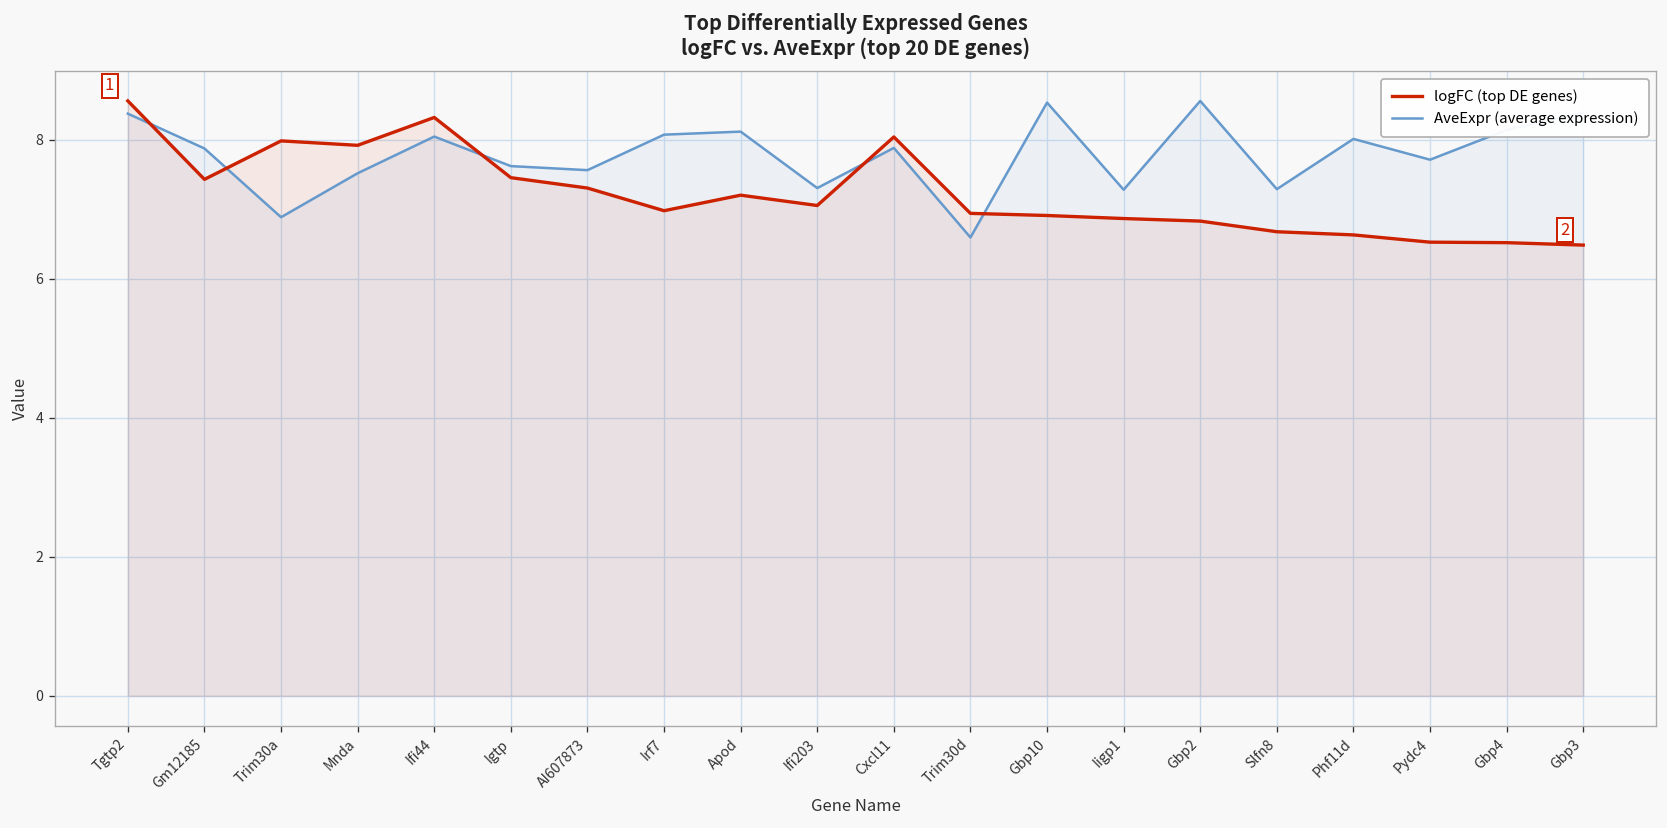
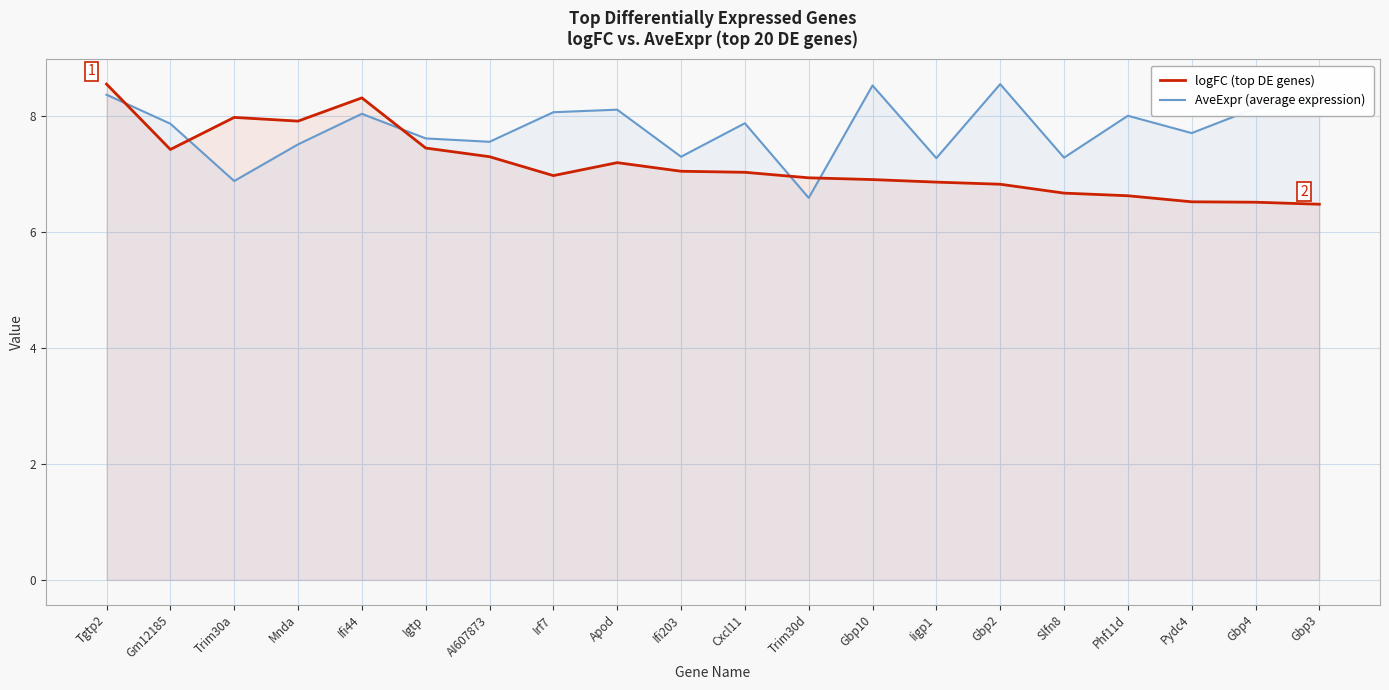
  {
    "logFC (top DE genes)": {
      "Gm12185": 7.4,
      "Trim30a": 8.0,
      "Mnda": 7.9,
      "Ifi44": 8.3,
      "Igtp": 7.5,
      "AI607873": 7.3,
      "Irf7": 7.0,
      "Apod": 7.2,
      "Ifi203": 7.1,
-     "Cxcl11": 8.0,
+     "Cxcl11": 7.0,
      "Trim30d": 6.9,
      "Gbp10": 6.9,
      "Iigp1": 6.9,
      "Gbp2": 6.8,
      "Slfn8": 6.7,
      "Phf11d": 6.6,
      "Pydc4": 6.5,
      "Gbp4": 6.5
    },
    "AveExpr (average expression)": {
      "Tgtp2": 8.4,
      "Gm12185": 7.9,
      "Trim30a": 6.9,
      "Mnda": 7.5,
      "Ifi44": 8.0,
      "Igtp": 7.6,
      "AI607873": 7.6,
      "Irf7": 8.1,
      "Apod": 8.1,
      "Ifi203": 7.3,
      "Cxcl11": 7.9,
      "Trim30d": 6.6,
      "Gbp10": 8.5,
      "Iigp1": 7.3,
      "Gbp2": 8.6,
      "Slfn8": 7.3,
      "Phf11d": 8.0,
      "Pydc4": 7.7
    }
  }
